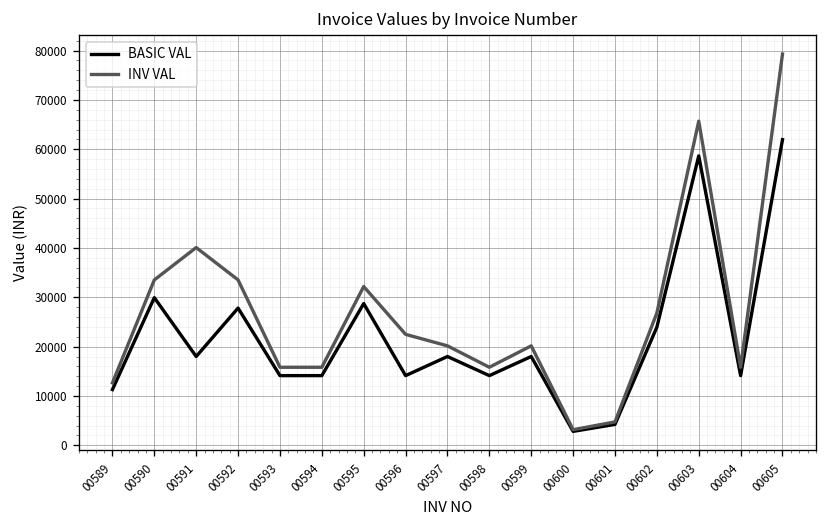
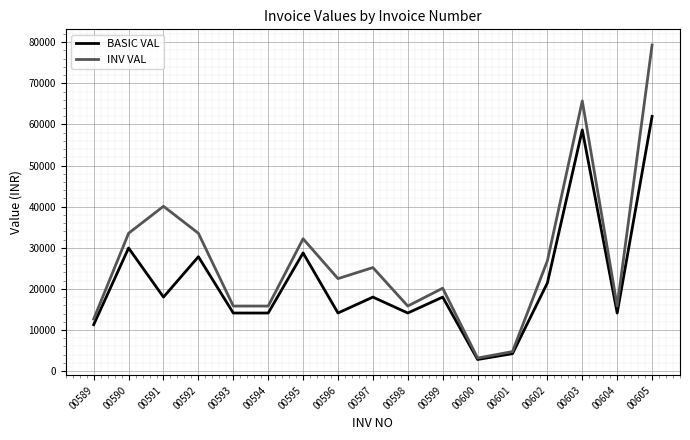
  {
    "BASIC VAL": {
      "00589": 11000,
      "00590": 30000,
      "00591": 18000,
      "00592": 28000,
      "00593": 14000,
      "00594": 14000,
      "00595": 29000,
      "00596": 14000,
      "00597": 18000,
      "00598": 14000,
      "00599": 18000,
-     "00602": 24000,
+     "00602": 21000,
      "00603": 59000,
      "00604": 14000,
      "00605": 62000
    },
    "INV VAL": {
      "00589": 13000,
      "00590": 34000,
      "00591": 40000,
      "00592": 34000,
      "00593": 16000,
      "00594": 16000,
      "00595": 32000,
      "00596": 22000,
-     "00597": 20000,
+     "00597": 25000,
      "00598": 16000,
      "00599": 20000,
      "00602": 27000,
      "00603": 66000,
      "00604": 16000,
      "00605": 79000
    }
  }
